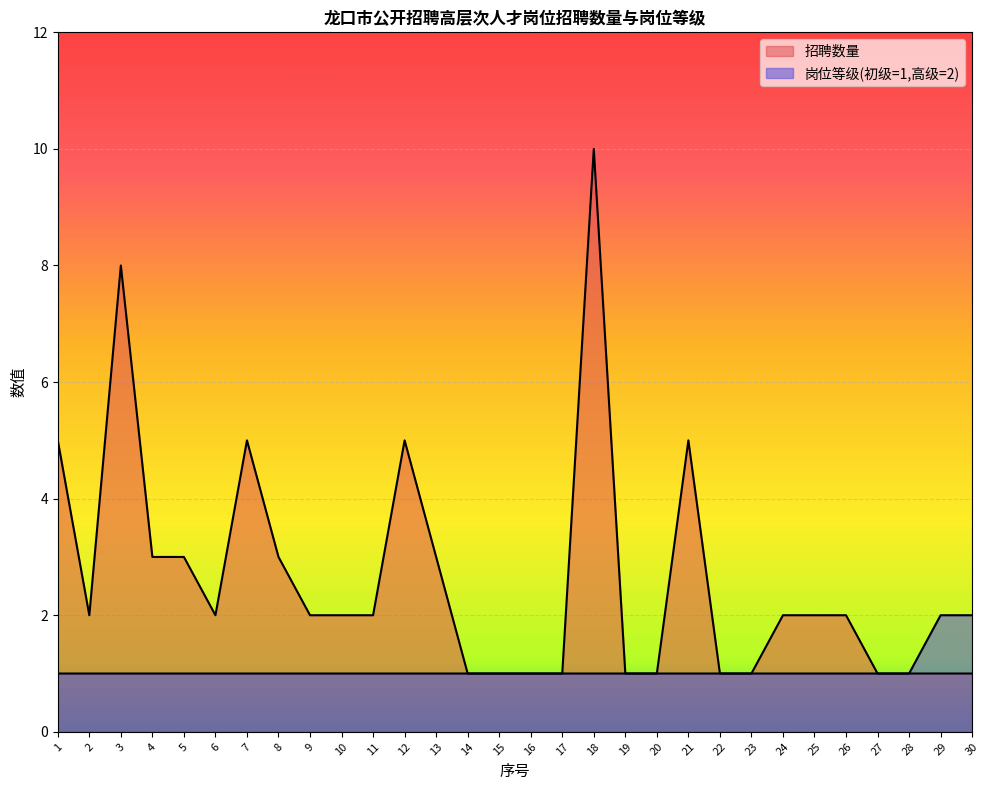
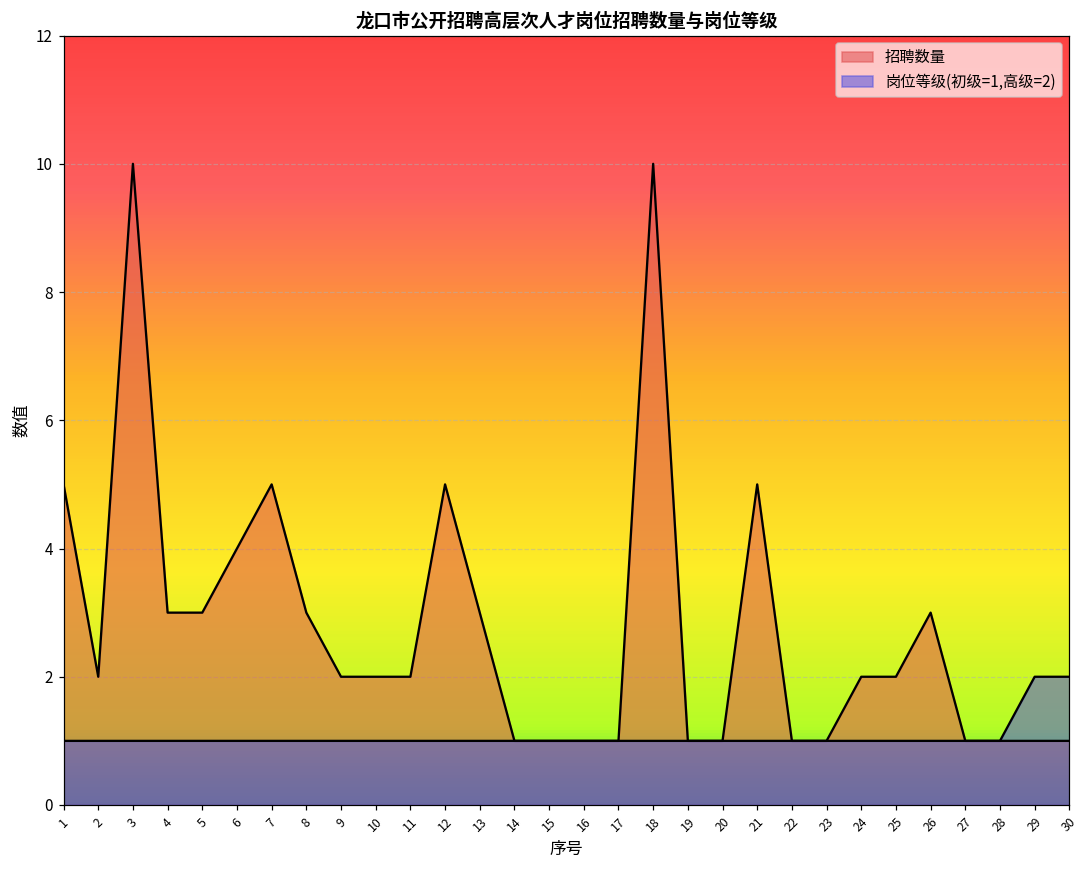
  {
    "招聘数量": {
      "1": 5,
      "2": 2,
-     "3": 8,
+     "3": 10,
      "4": 3,
      "5": 3,
-     "6": 2,
+     "6": 4,
      "7": 5,
      "8": 3,
      "9": 2,
      "10": 2,
      "11": 2,
      "12": 5,
      "13": 3,
      "18": 10,
      "21": 5,
      "24": 2,
      "25": 2,
-     "26": 2,
+     "26": 3,
      "29": 1,
      "30": 1
    },
    "岗位等级(初级=1,高级=2)": {
      "1": 1,
      "2": 1,
      "3": 1,
      "4": 1,
      "5": 1,
      "6": 1,
      "7": 1,
      "8": 1,
      "9": 1,
      "10": 1,
      "11": 1,
      "12": 1,
      "13": 1,
      "18": 1,
      "21": 1,
      "24": 1,
      "25": 1,
      "26": 1,
      "29": 2,
      "30": 2
    }
  }
